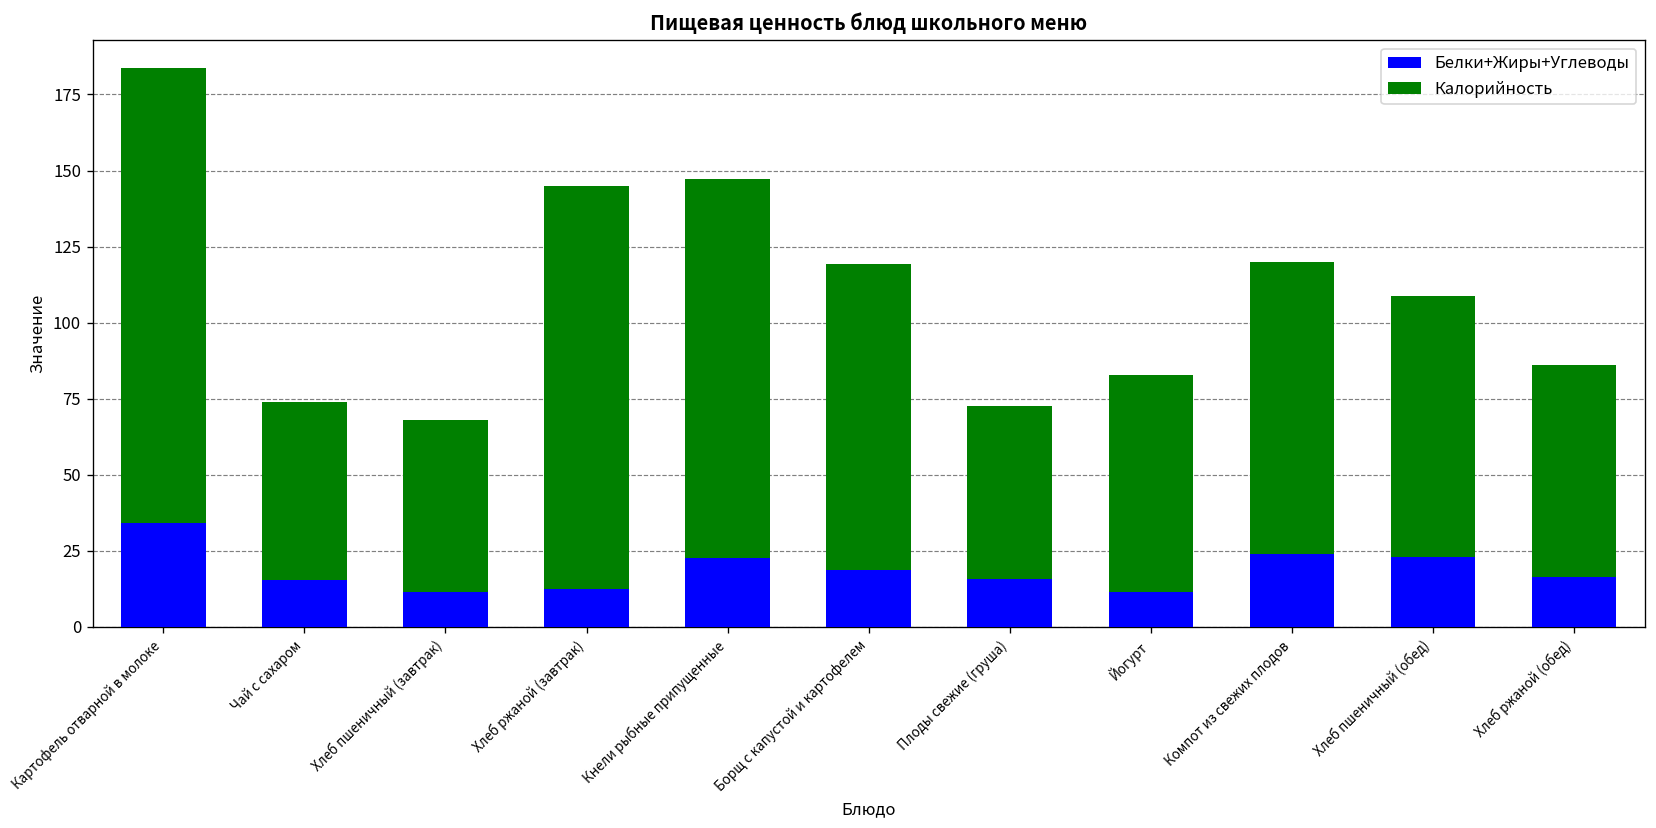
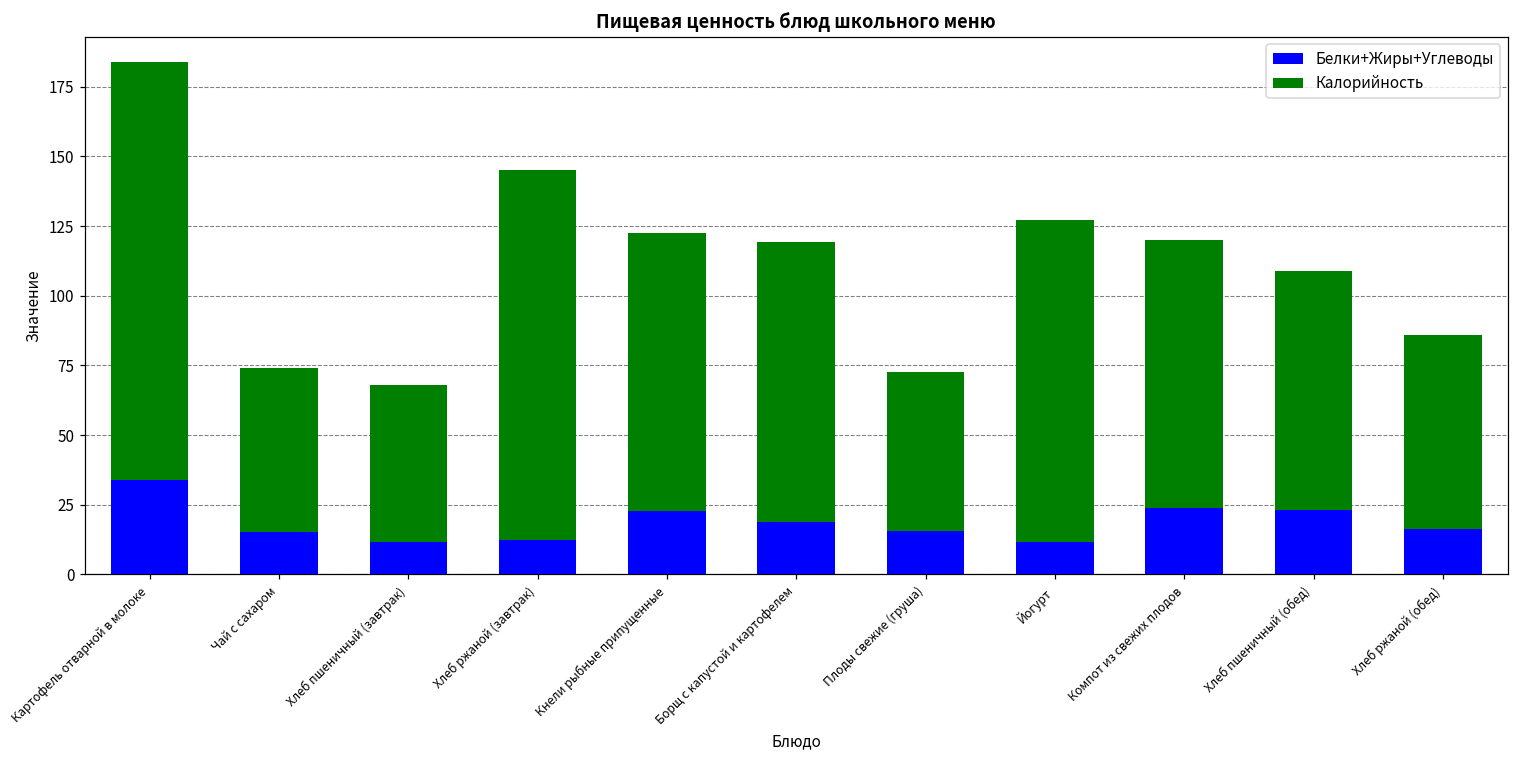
  {
    "Белки+Жиры+Углеводы": {
      "Картофель отварной в молоке": 34,
      "Чай с сахаром": 15,
      "Хлеб пшеничный (завтрак)": 12,
      "Хлеб ржаной (завтрак)": 12,
      "Кнели рыбные припущенные": 23,
      "Борщ с капустой и картофелем": 19,
      "Плоды свежие (груша)": 16,
      "Йогурт": 12,
      "Компот из свежих плодов": 24,
      "Хлеб пшеничный (обед)": 23,
      "Хлеб ржаной (обед)": 16
    },
    "Калорийность": {
      "Картофель отварной в молоке": 150,
      "Чай с сахаром": 59,
      "Хлеб пшеничный (завтрак)": 57,
      "Хлеб ржаной (завтрак)": 133,
-     "Кнели рыбные припущенные": 125,
+     "Кнели рыбные припущенные": 100,
      "Борщ с капустой и картофелем": 101,
      "Плоды свежие (груша)": 57,
-     "Йогурт": 71,
+     "Йогурт": 116,
      "Компот из свежих плодов": 96,
      "Хлеб пшеничный (обед)": 86,
      "Хлеб ржаной (обед)": 70
    }
  }
